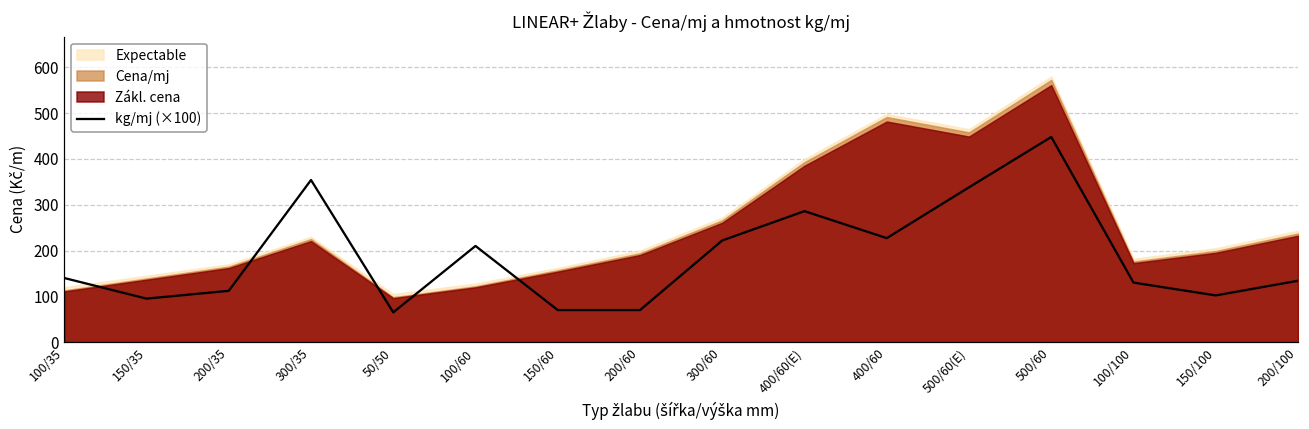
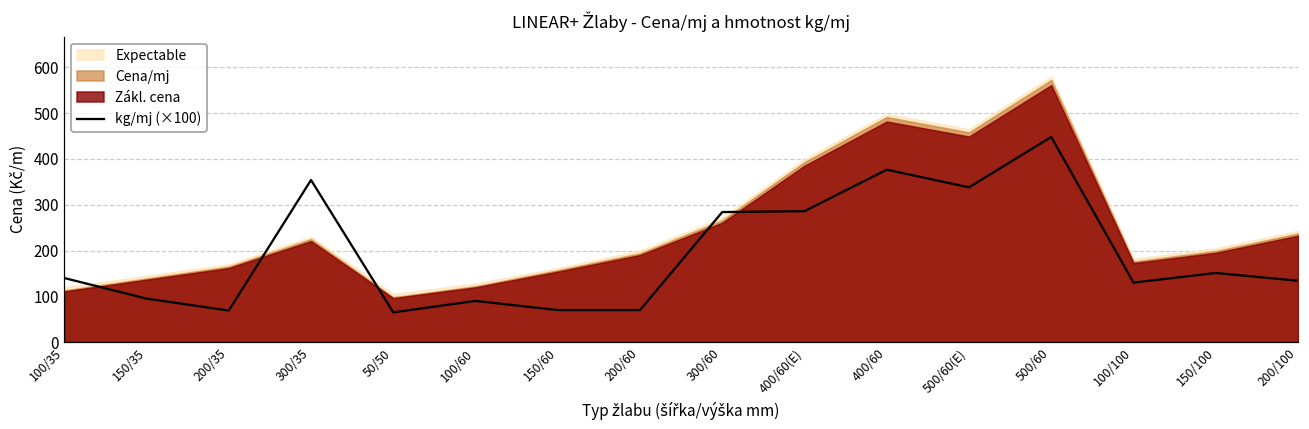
  {
    "kg/mj (×100)": {
      "100/35": 140,
      "150/35": 100,
-     "200/35": 110,
+     "200/35": 70,
      "300/35": 350,
      "50/50": 70,
-     "100/60": 210,
+     "100/60": 90,
      "150/60": 70,
      "200/60": 70,
-     "300/60": 220,
+     "300/60": 280,
      "400/60(E)": 290,
-     "400/60": 230,
+     "400/60": 380,
      "500/60(E)": 340,
      "500/60": 450,
      "100/100": 130,
-     "150/100": 100,
+     "150/100": 150,
      "200/100": 130
    }
  }
